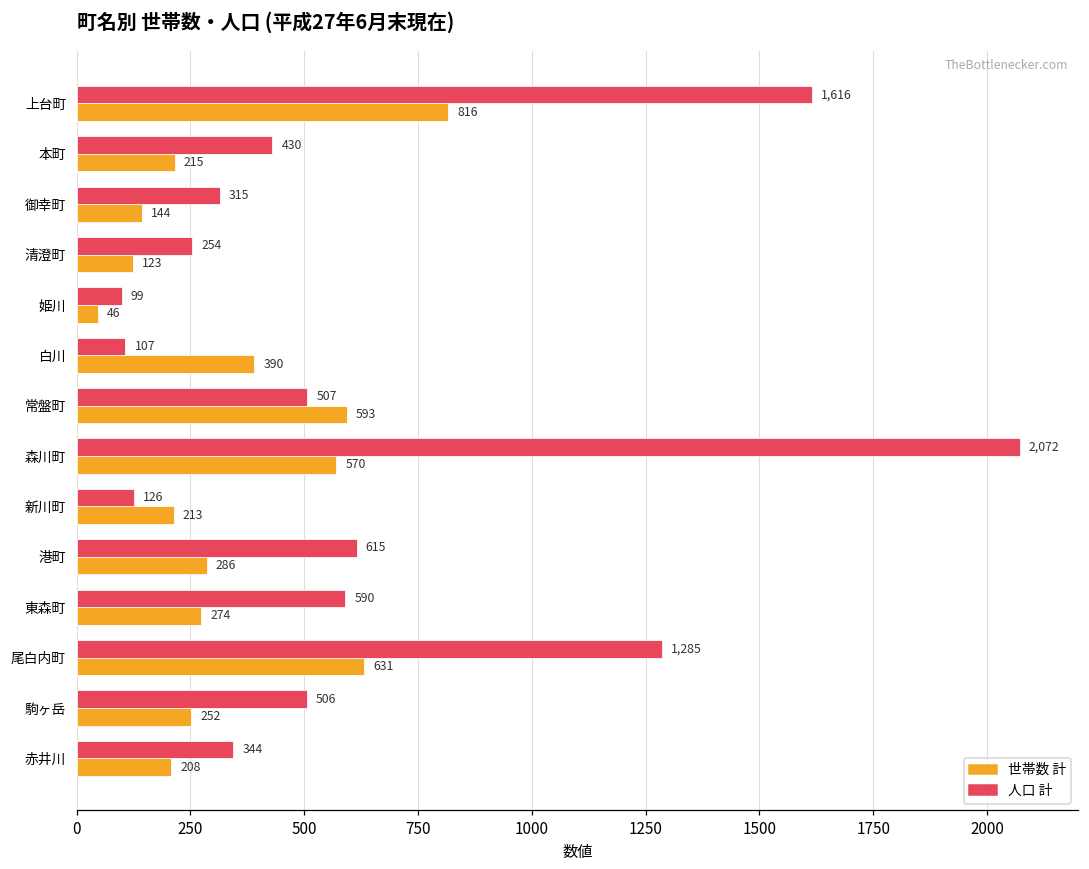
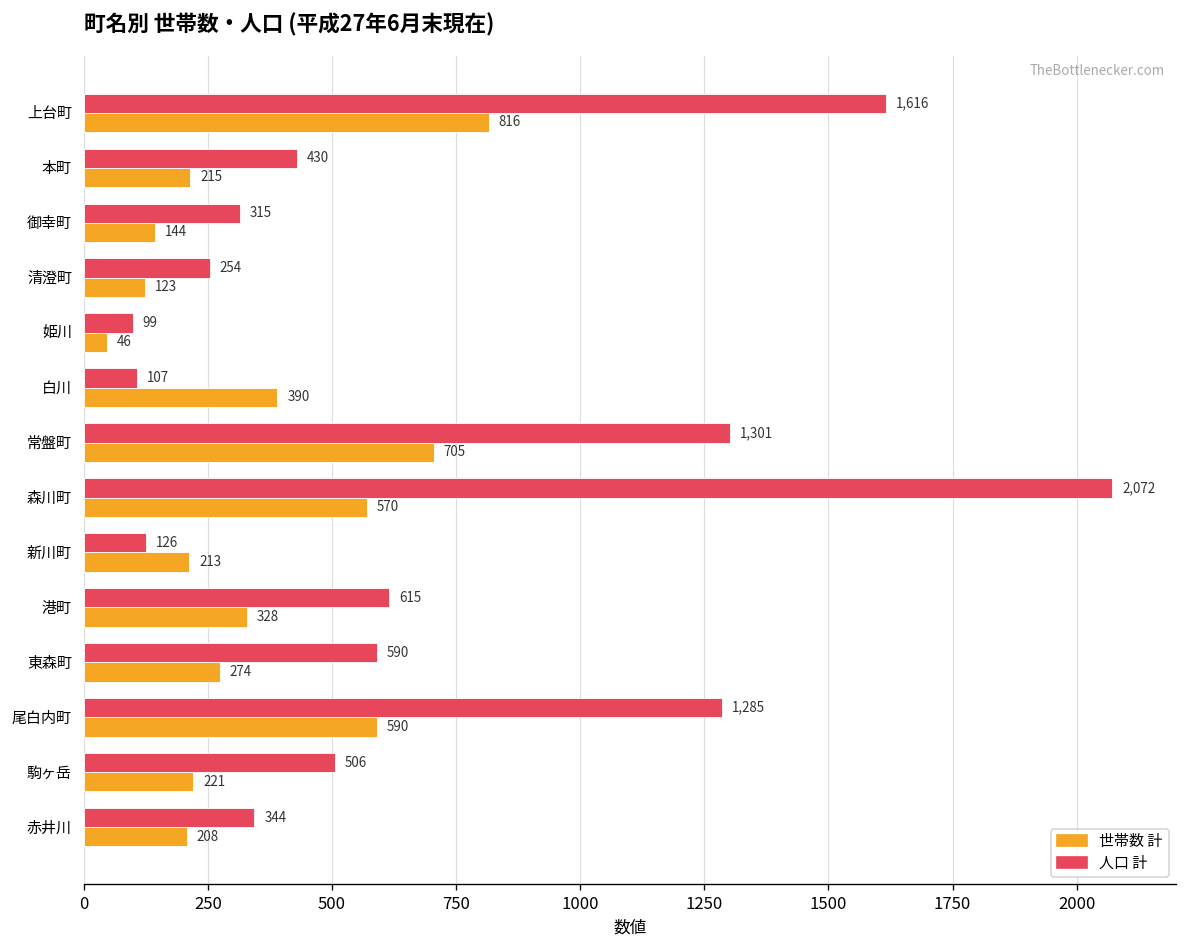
  {
    "世帯数 計": {
      "上台町": "816",
      "本町": "215",
      "御幸町": "144",
      "清澄町": "123",
      "姫川": "46",
      "白川": "390",
-     "常盤町": "593",
+     "常盤町": "705",
      "森川町": "570",
      "新川町": "213",
-     "港町": "286",
+     "港町": "328",
      "東森町": "274",
-     "尾白内町": "631",
-     "駒ヶ岳": "252",
+     "尾白内町": "590",
+     "駒ヶ岳": "221",
      "赤井川": "208"
    },
    "人口 計": {
      "上台町": "1,616",
      "本町": "430",
      "御幸町": "315",
      "清澄町": "254",
      "姫川": "99",
      "白川": "107",
-     "常盤町": "507",
+     "常盤町": "1,301",
      "森川町": "2,072",
      "新川町": "126",
      "港町": "615",
      "東森町": "590",
      "尾白内町": "1,285",
      "駒ヶ岳": "506",
      "赤井川": "344"
    }
  }
